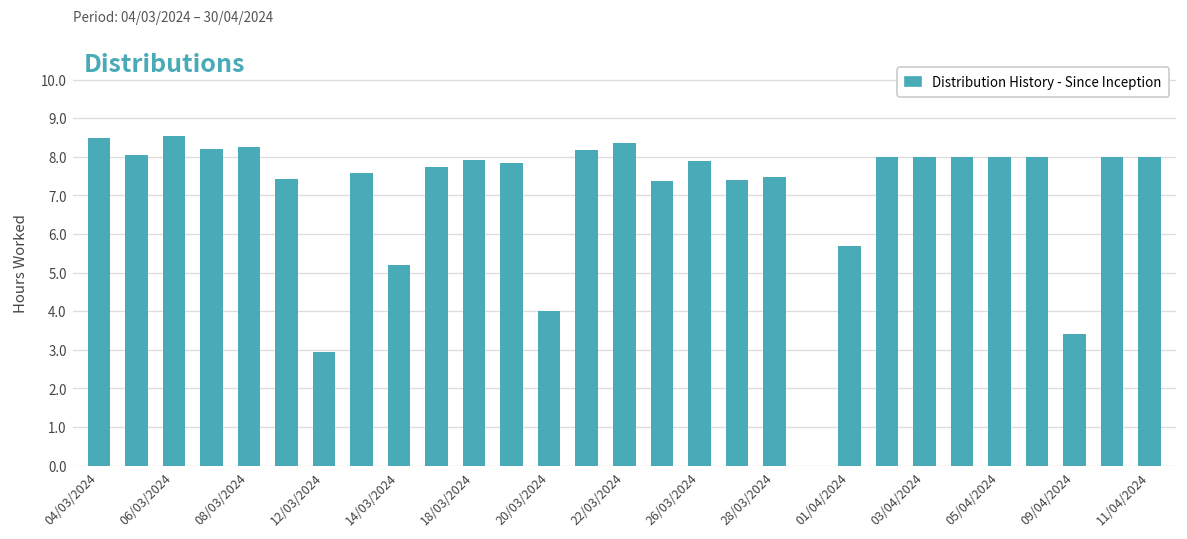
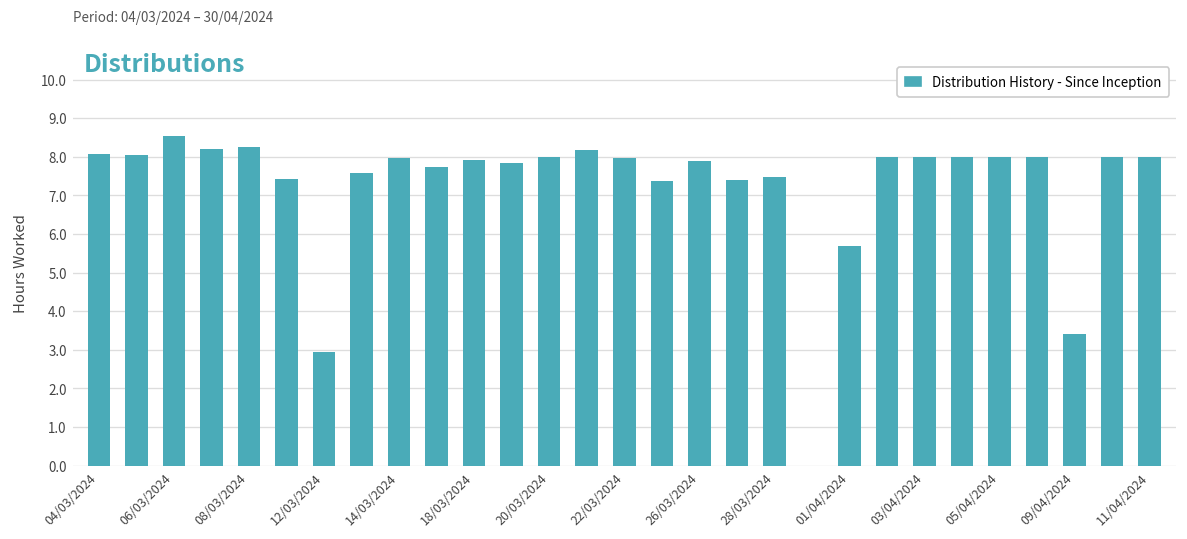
  {
-   "04/03/2024": 8.5,
+   "04/03/2024": 8.1,
    "06/03/2024": 8.6,
    "08/03/2024": 8.3,
    "12/03/2024": 3.0,
-   "14/03/2024": 5.2,
+   "14/03/2024": 8.0,
    "18/03/2024": 7.9,
-   "20/03/2024": 4,
-   "22/03/2024": 8.4,
+   "20/03/2024": 8,
+   "22/03/2024": 8.0,
    "26/03/2024": 7.9,
    "28/03/2024": 7.5,
    "01/04/2024": 5.7,
    "03/04/2024": 8.0,
    "05/04/2024": 8.0,
    "09/04/2024": 3.4,
    "11/04/2024": 8.0
  }
